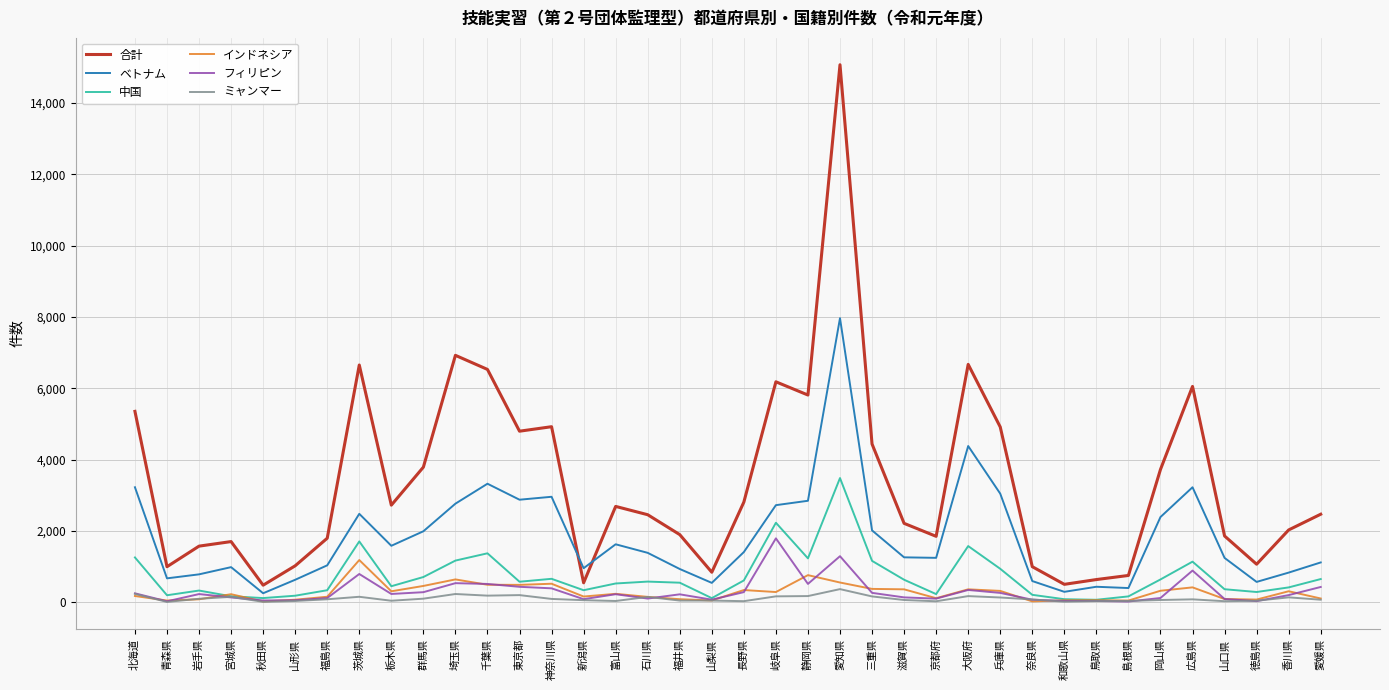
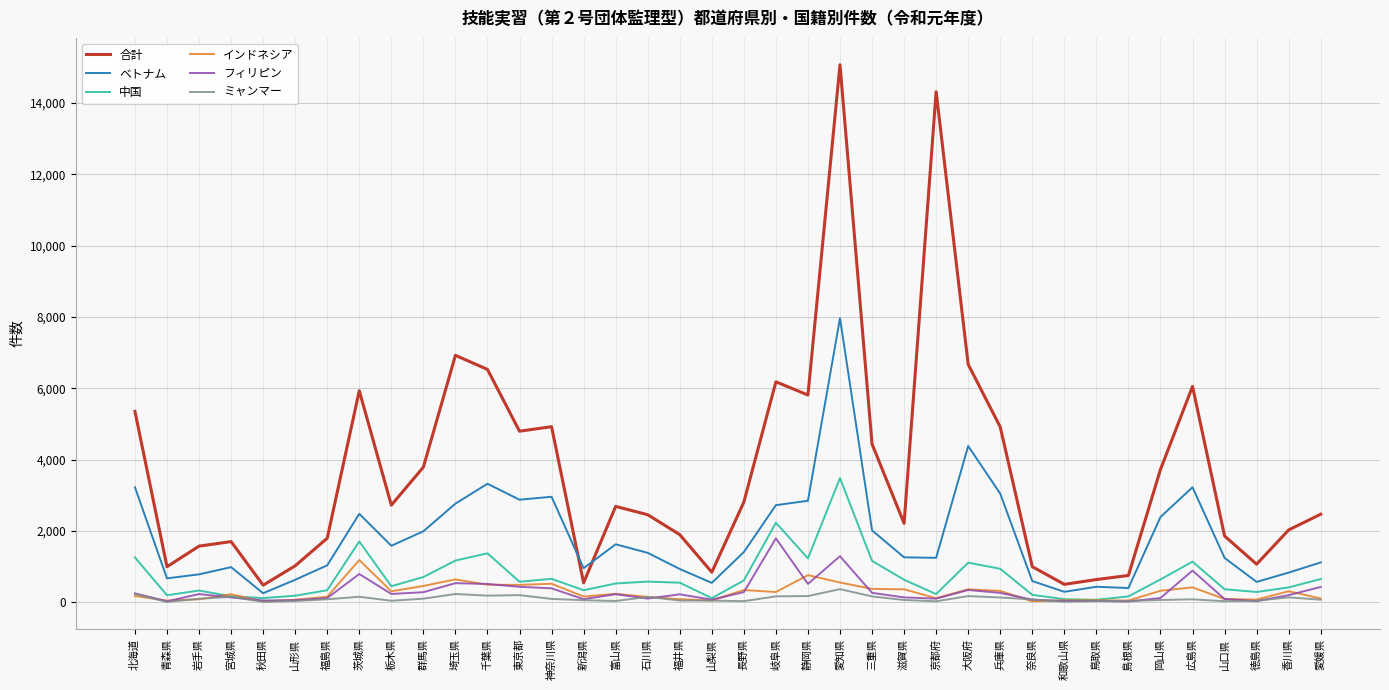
  {
    "合計": {
      "北海道": "5,400",
      "青森県": "1,000",
      "岩手県": "1,600",
      "宮城県": "1,700",
      "秋田県": "500",
      "山形県": "1,000",
      "福島県": "1,800",
-     "茨城県": "6,700",
+     "茨城県": "5,900",
      "栃木県": "2,700",
      "群馬県": "3,800",
      "埼玉県": "6,900",
      "千葉県": "6,500",
      "東京都": "4,800",
      "神奈川県": "4,900",
      "新潟県": "500",
      "富山県": "2,700",
      "石川県": "2,500",
      "福井県": "1,900",
      "山梨県": "800",
      "長野県": "2,800",
      "岐阜県": "6,200",
      "静岡県": "5,800",
      "愛知県": "15,100",
      "三重県": "4,400",
      "滋賀県": "2,200",
-     "京都府": "1,800",
+     "京都府": "14,300",
      "大阪府": "6,700",
      "兵庫県": "4,900",
      "奈良県": "1,000",
      "和歌山県": "500",
      "鳥取県": "600",
      "島根県": "700",
      "岡山県": "3,700",
      "広島県": "6,000",
      "山口県": "1,900",
      "徳島県": "1,100",
      "香川県": "2,000",
      "愛媛県": "2,500"
    },
    "ベトナム": {
      "北海道": "3,200",
      "青森県": "700",
      "岩手県": "800",
      "宮城県": "1,000",
      "秋田県": "300",
      "山形県": "600",
      "福島県": "1,000",
      "茨城県": "2,500",
      "栃木県": "1,600",
      "群馬県": "2,000",
      "埼玉県": "2,800",
      "千葉県": "3,300",
      "東京都": "2,900",
      "神奈川県": "3,000",
      "新潟県": "1,000",
      "富山県": "1,600",
      "石川県": "1,400",
      "福井県": "900",
      "山梨県": "500",
      "長野県": "1,400",
      "岐阜県": "2,700",
      "静岡県": "2,800",
      "愛知県": "8,000",
      "三重県": "2,000",
      "滋賀県": "1,300",
      "京都府": "1,200",
      "大阪府": "4,400",
      "兵庫県": "3,000",
      "奈良県": "600",
      "和歌山県": "300",
      "鳥取県": "400",
      "島根県": "400",
      "岡山県": "2,400",
      "広島県": "3,200",
      "山口県": "1,200",
      "徳島県": "600",
      "香川県": "800",
      "愛媛県": "1,100"
    },
    "中国": {
      "北海道": "1,300",
      "青森県": "200",
      "岩手県": "300",
      "山形県": "200",
      "福島県": "300",
      "茨城県": "1,700",
      "栃木県": "400",
      "群馬県": "700",
      "埼玉県": "1,200",
      "千葉県": "1,400",
      "東京都": "600",
      "神奈川県": "700",
      "新潟県": "300",
      "富山県": "500",
      "石川県": "600",
      "福井県": "500",
      "長野県": "600",
      "岐阜県": "2,200",
      "静岡県": "1,200",
      "愛知県": "3,500",
      "三重県": "1,200",
      "滋賀県": "600",
      "京都府": "200",
-     "大阪府": "1,600",
+     "大阪府": "1,100",
      "兵庫県": "900",
      "奈良県": "200",
      "島根県": "200",
      "岡山県": "600",
      "広島県": "1,100",
      "山口県": "400",
      "徳島県": "300",
      "香川県": "400",
      "愛媛県": "600"
    },
    "インドネシア": {
      "茨城県": "1,200",
      "栃木県": "300",
      "群馬県": "500",
      "埼玉県": "600",
      "神奈川県": "500",
      "新潟県": "200",
      "岐阜県": "300",
      "静岡県": "800",
      "愛知県": "600",
      "三重県": "400",
      "滋賀県": "400",
      "岡山県": "300",
      "広島県": "400",
      "香川県": "300"
    },
    "フィリピン": {
      "岩手県": "200",
      "茨城県": "800",
      "栃木県": "200",
      "群馬県": "300",
      "埼玉県": "500",
      "神奈川県": "400",
      "福井県": "200",
      "岐阜県": "1,800",
      "静岡県": "500",
      "愛知県": "1,300",
      "三重県": "300",
      "滋賀県": "100",
      "広島県": "900",
      "愛媛県": "400"
    },
    "ミャンマー": {
      "茨城県": "200",
      "栃木県": "0",
      "群馬県": "100",
      "埼玉県": "200",
      "千葉県": "200",
      "東京都": "200",
      "神奈川県": "100",
      "富山県": "0",
      "長野県": "0",
      "岐阜県": "200",
      "静岡県": "200",
      "愛知県": "400",
      "三重県": "200",
      "滋賀県": "100",
      "京都府": "0",
      "大阪府": "200",
      "兵庫県": "100",
      "広島県": "100"
    }
  }
